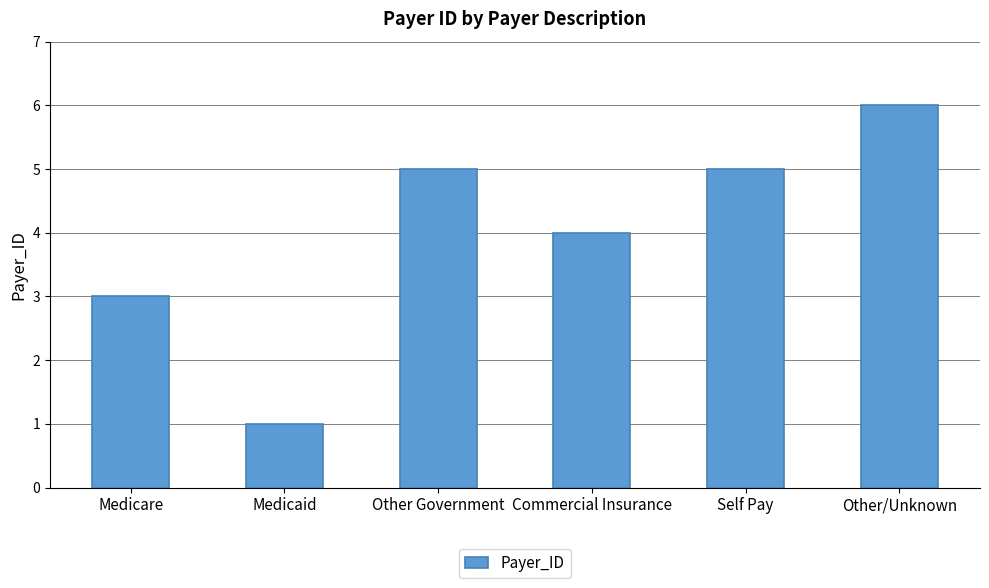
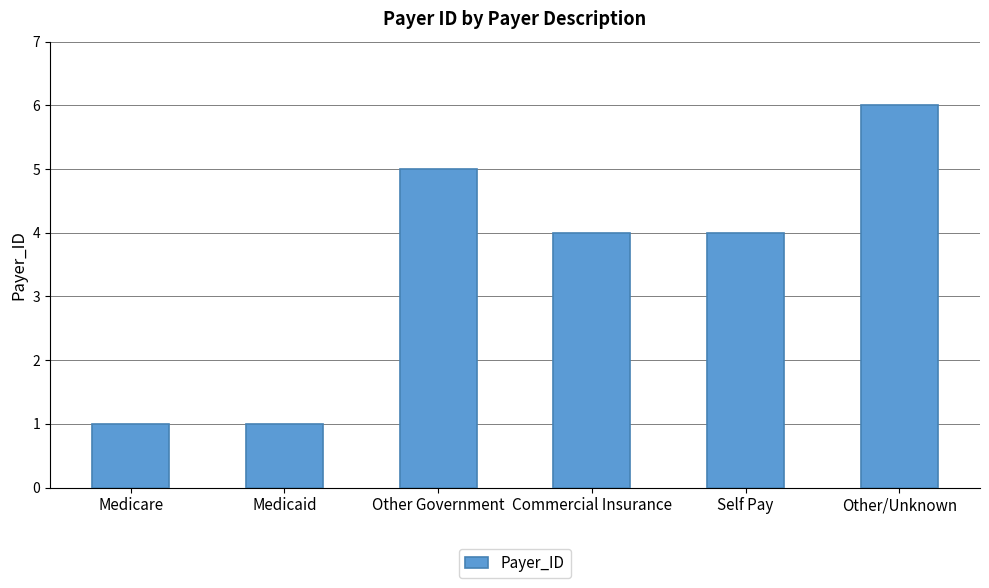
  {
-   "Medicare": 3,
+   "Medicare": 1,
    "Medicaid": 1,
    "Other Government": 5,
    "Commercial Insurance": 4,
-   "Self Pay": 5,
+   "Self Pay": 4,
    "Other/Unknown": 6
  }
